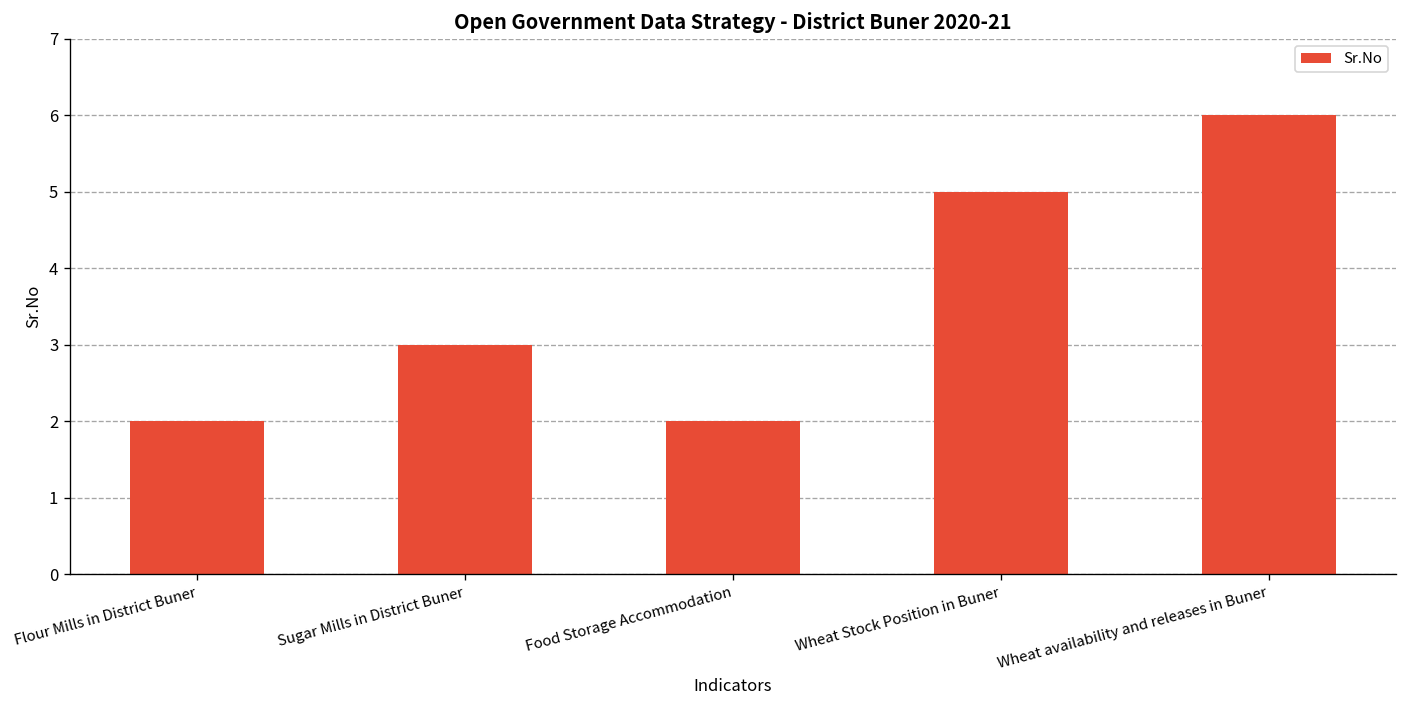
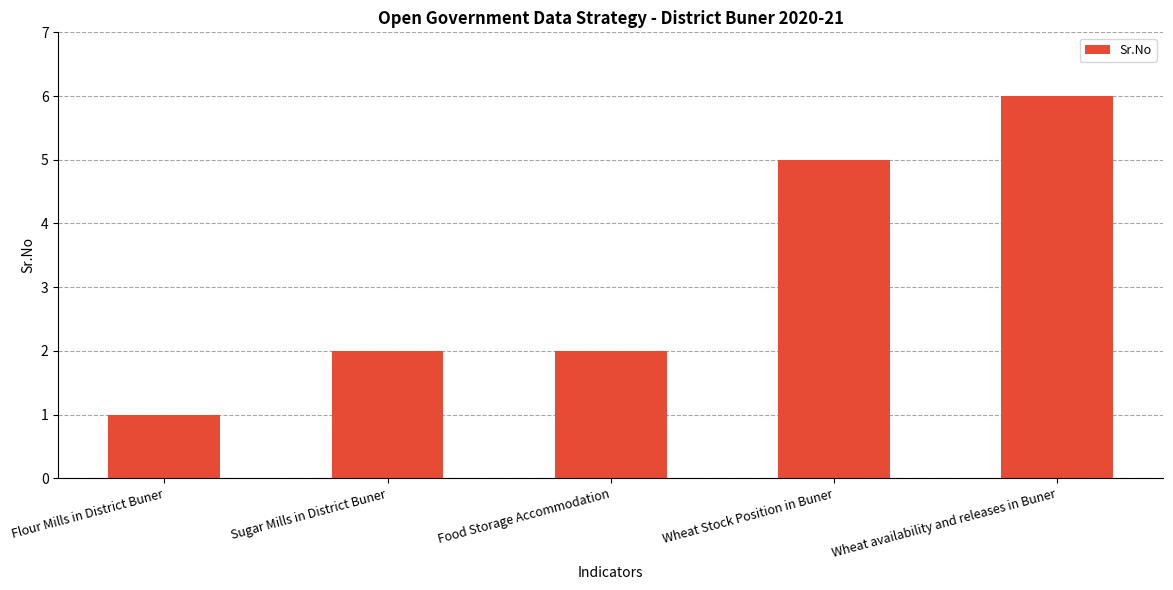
  {
-   "Flour Mills in District Buner": 2,
-   "Sugar Mills in District Buner": 3,
+   "Flour Mills in District Buner": 1,
+   "Sugar Mills in District Buner": 2,
    "Food Storage Accommodation": 2,
    "Wheat Stock Position in Buner": 5,
    "Wheat availability and releases in Buner": 6
  }
